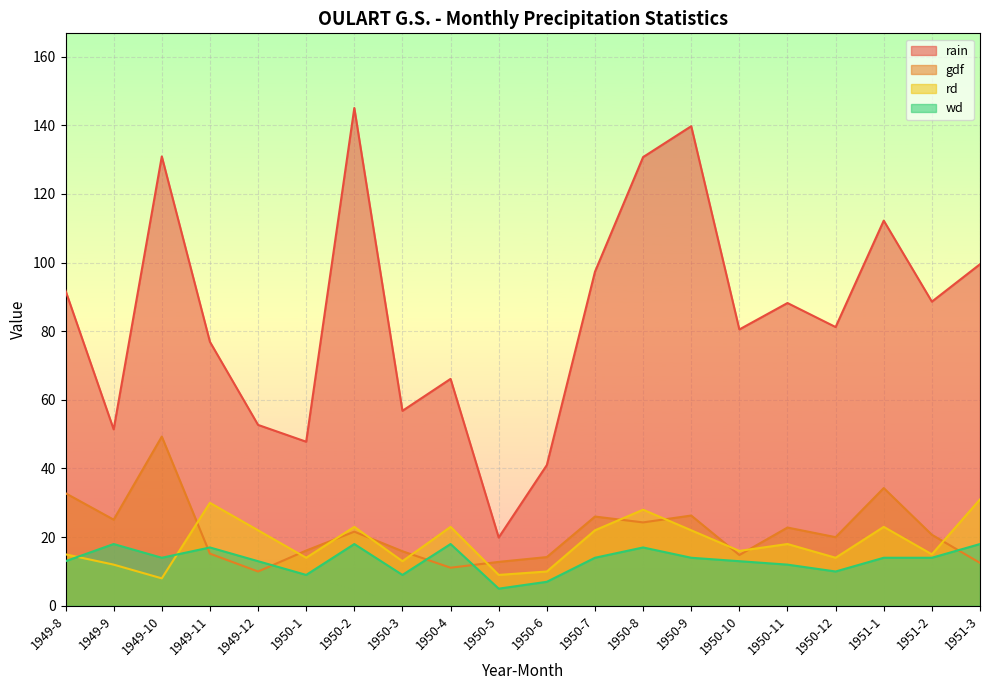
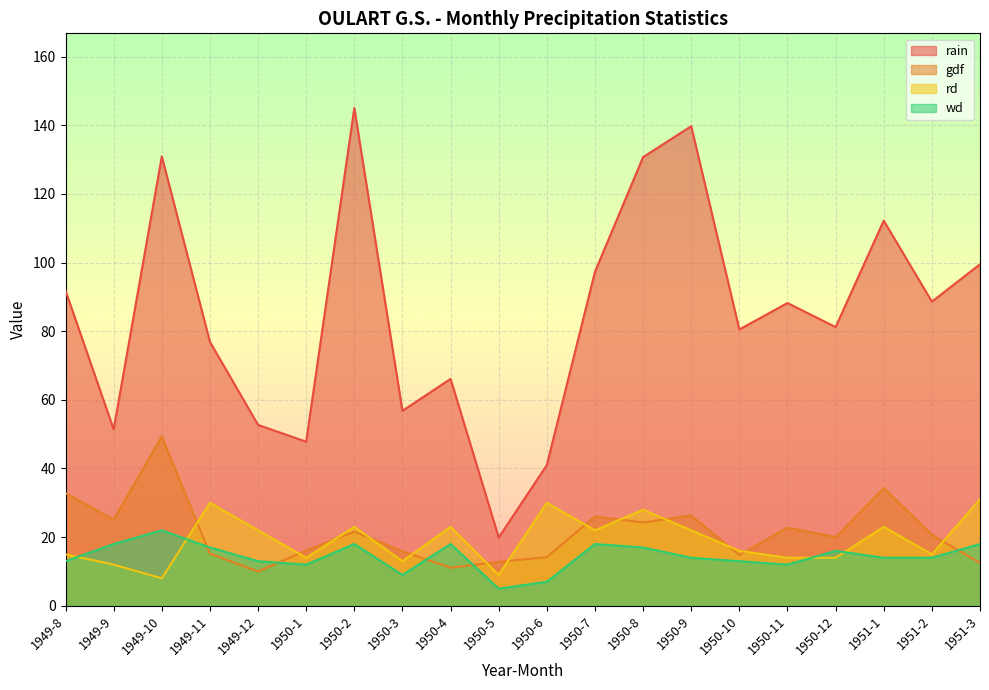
  {
    "rd": {
      "1949-8": 15,
      "1949-9": 12,
      "1949-10": 8,
      "1949-11": 30,
      "1949-12": 22,
      "1950-1": 14,
      "1950-2": 23,
      "1950-3": 13,
      "1950-4": 23,
      "1950-5": 9,
-     "1950-6": 10,
+     "1950-6": 30,
      "1950-7": 22,
      "1950-8": 28,
      "1950-9": 22,
      "1950-10": 16,
-     "1950-11": 18,
+     "1950-11": 14,
      "1950-12": 14,
      "1951-1": 23,
      "1951-2": 15,
      "1951-3": 31
    },
    "wd": {
      "1949-8": 13,
      "1949-9": 18,
-     "1949-10": 14,
+     "1949-10": 22,
      "1949-11": 17,
      "1949-12": 13,
-     "1950-1": 9,
+     "1950-1": 12,
      "1950-2": 18,
      "1950-3": 9,
      "1950-4": 18,
      "1950-5": 5,
      "1950-6": 7,
-     "1950-7": 14,
+     "1950-7": 18,
      "1950-8": 17,
      "1950-9": 14,
      "1950-10": 13,
      "1950-11": 12,
-     "1950-12": 10,
+     "1950-12": 16,
      "1951-1": 14,
      "1951-2": 14,
      "1951-3": 18
    }
  }
